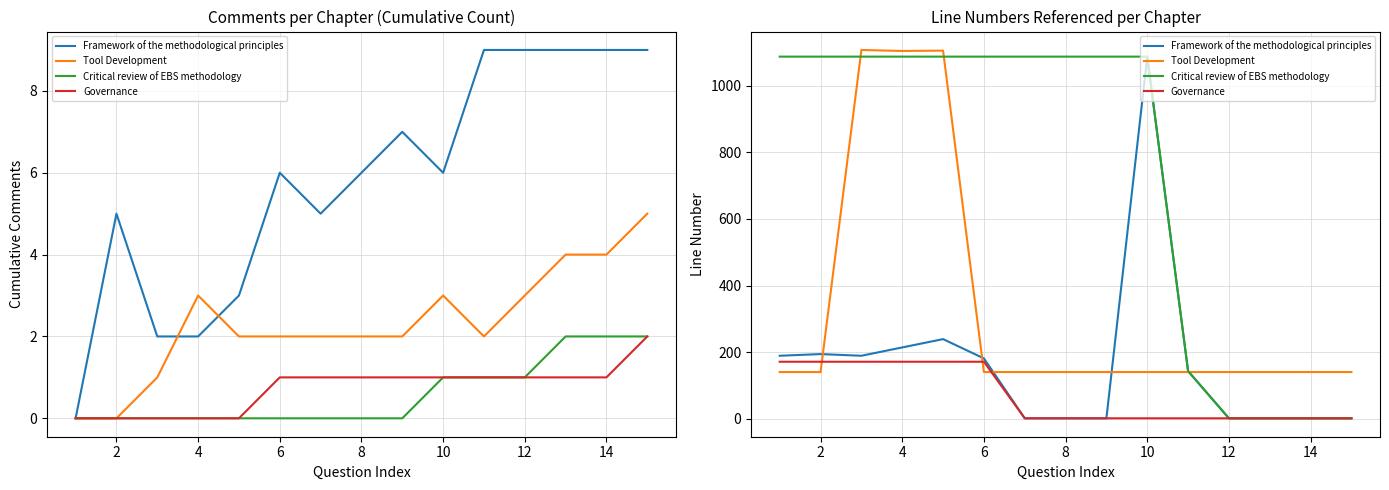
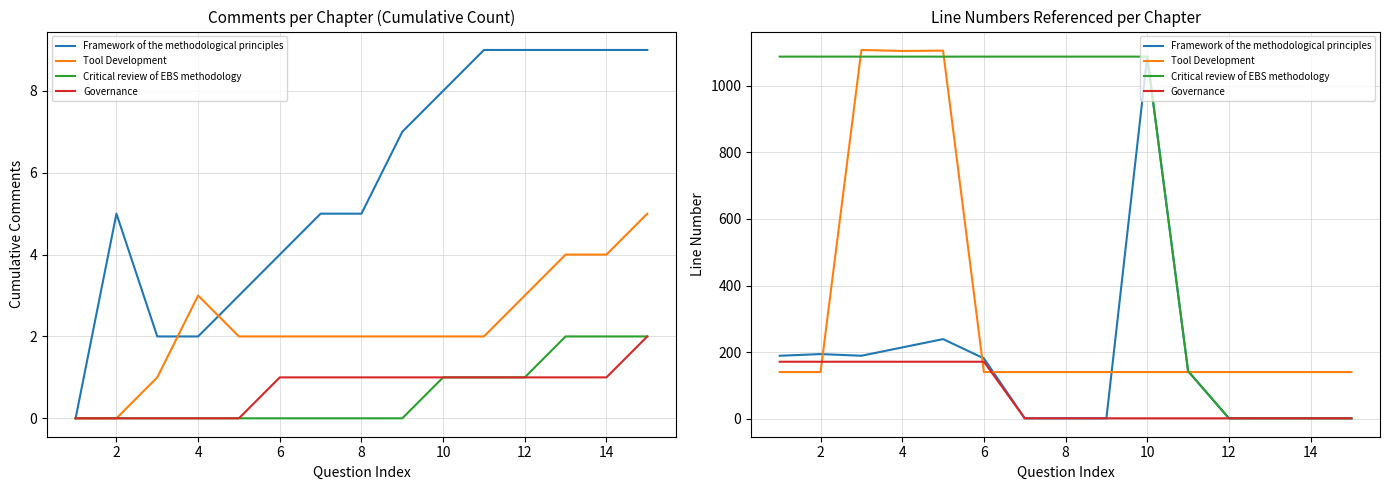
  {
    "Comments per Chapter (Cumulative Count)": {
      "Framework of the methodological principles": {
        "2": 5,
        "4": 2,
-       "6": 6,
-       "8": 6,
-       "10": 6,
+       "6": 4,
+       "8": 5,
+       "10": 8,
        "12": 9,
        "14": 9
      },
      "Tool Development": {
        "4": 3,
        "6": 2,
        "8": 2,
-       "10": 3,
+       "10": 2,
        "12": 3,
        "14": 4
      },
      "Critical review of EBS methodology": {
        "6": 0,
        "8": 0,
        "14": 2
      },
      "Governance": {
        "6": 1,
        "8": 1,
        "14": 1
      }
    },
    "Line Numbers Referenced per Chapter": {
      "Framework of the methodological principles": {
        "2": 190,
        "4": 210,
        "6": 180
      },
      "Tool Development": {
        "2": 140,
        "4": 1110,
        "6": 140,
        "8": 140,
        "10": 140,
        "12": 140,
        "14": 140
      },
      "Critical review of EBS methodology": {
        "2": 1090,
        "4": 1090,
        "6": 1090,
        "8": 1090
      },
      "Governance": {
        "2": 170,
        "4": 170,
        "6": 170,
        "10": 0
      }
    }
  }
